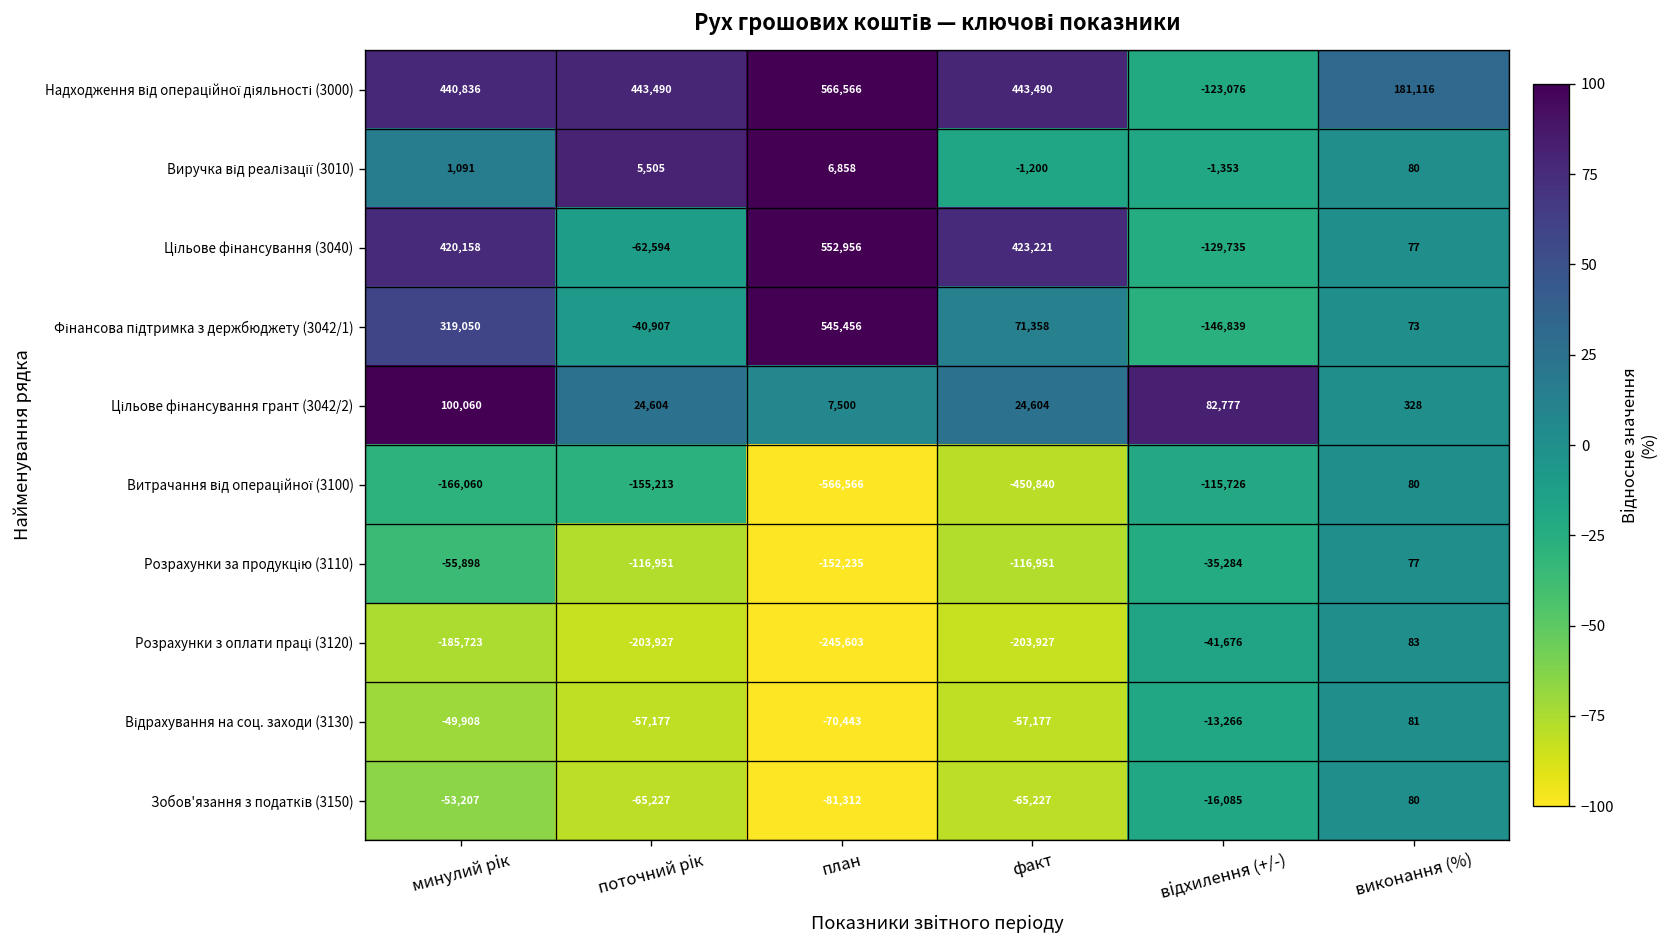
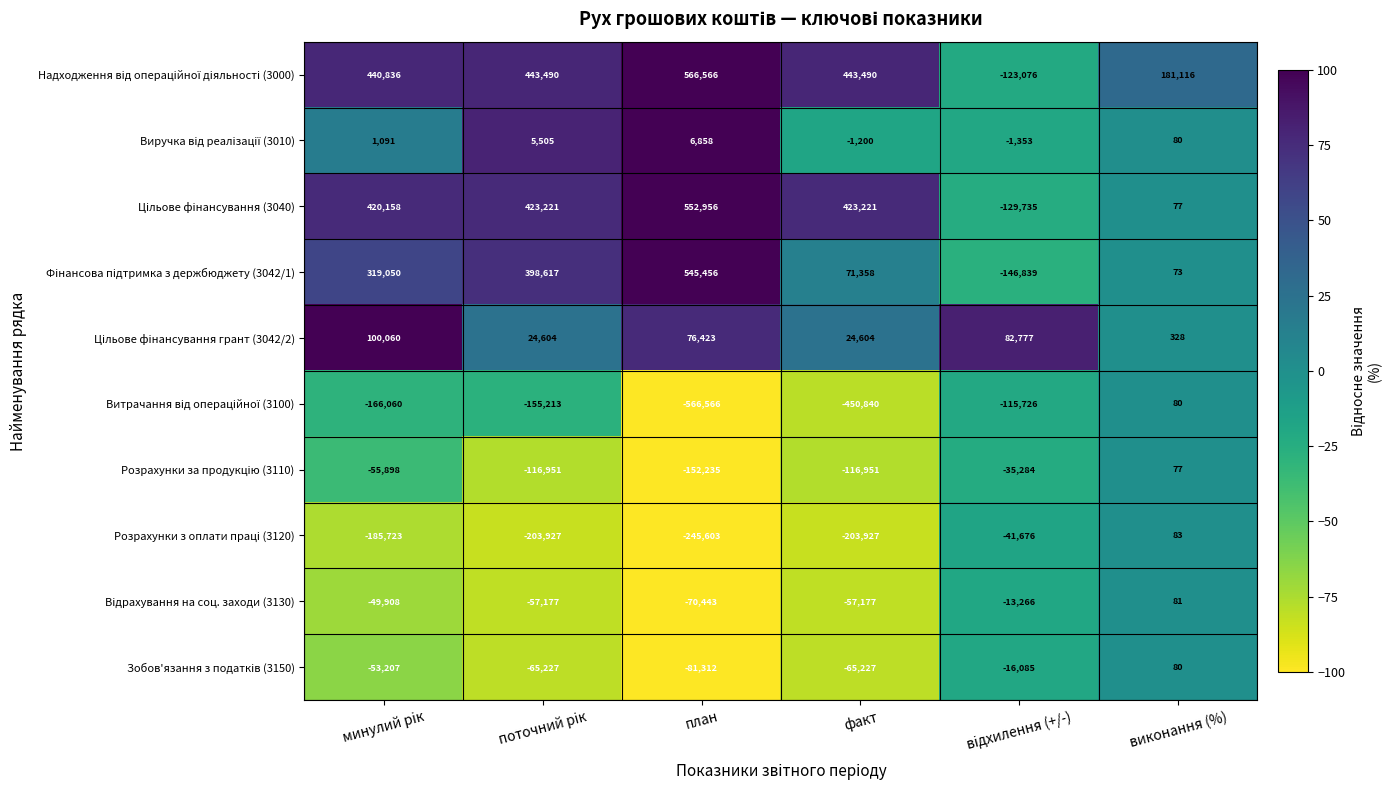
  {
    "Надходження від операційної діяльності (3000)": {
      "минулий рік": "440,836",
      "поточний рік": "443,490",
      "план": "566,566",
      "факт": "443,490",
      "відхилення (+/-)": "-123,076",
      "виконання (%)": "181,116"
    },
    "Виручка від реалізації (3010)": {
      "минулий рік": "1,091",
      "поточний рік": "5,505",
      "план": "6,858",
      "факт": "-1,200",
      "відхилення (+/-)": "-1,353",
      "виконання (%)": "80"
    },
    "Цільове фінансування (3040)": {
      "минулий рік": "420,158",
-     "поточний рік": "-62,594",
+     "поточний рік": "423,221",
      "план": "552,956",
      "факт": "423,221",
      "відхилення (+/-)": "-129,735",
      "виконання (%)": "77"
    },
    "Фінансова підтримка з держбюджету (3042/1)": {
      "минулий рік": "319,050",
-     "поточний рік": "-40,907",
+     "поточний рік": "398,617",
      "план": "545,456",
      "факт": "71,358",
      "відхилення (+/-)": "-146,839",
      "виконання (%)": "73"
    },
    "Цільове фінансування грант (3042/2)": {
      "минулий рік": "100,060",
      "поточний рік": "24,604",
-     "план": "7,500",
+     "план": "76,423",
      "факт": "24,604",
      "відхилення (+/-)": "82,777",
      "виконання (%)": "328"
    },
    "Витрачання від операційної (3100)": {
      "минулий рік": "-166,060",
      "поточний рік": "-155,213",
      "план": "-566,566",
      "факт": "-450,840",
      "відхилення (+/-)": "-115,726",
      "виконання (%)": "80"
    },
    "Розрахунки за продукцію (3110)": {
      "минулий рік": "-55,898",
      "поточний рік": "-116,951",
      "план": "-152,235",
      "факт": "-116,951",
      "відхилення (+/-)": "-35,284",
      "виконання (%)": "77"
    },
    "Розрахунки з оплати праці (3120)": {
      "минулий рік": "-185,723",
      "поточний рік": "-203,927",
      "план": "-245,603",
      "факт": "-203,927",
      "відхилення (+/-)": "-41,676",
      "виконання (%)": "83"
    },
    "Відрахування на соц. заходи (3130)": {
      "минулий рік": "-49,908",
      "поточний рік": "-57,177",
      "план": "-70,443",
      "факт": "-57,177",
      "відхилення (+/-)": "-13,266",
      "виконання (%)": "81"
    },
    "Зобов'язання з податків (3150)": {
      "минулий рік": "-53,207",
      "поточний рік": "-65,227",
      "план": "-81,312",
      "факт": "-65,227",
      "відхилення (+/-)": "-16,085",
      "виконання (%)": "80"
    }
  }
